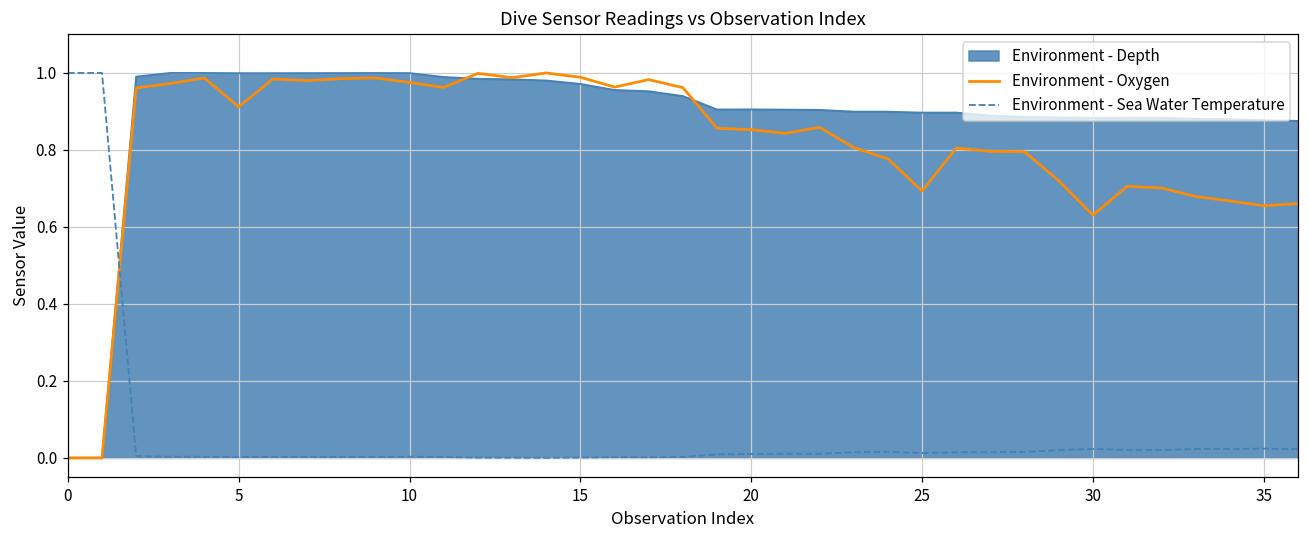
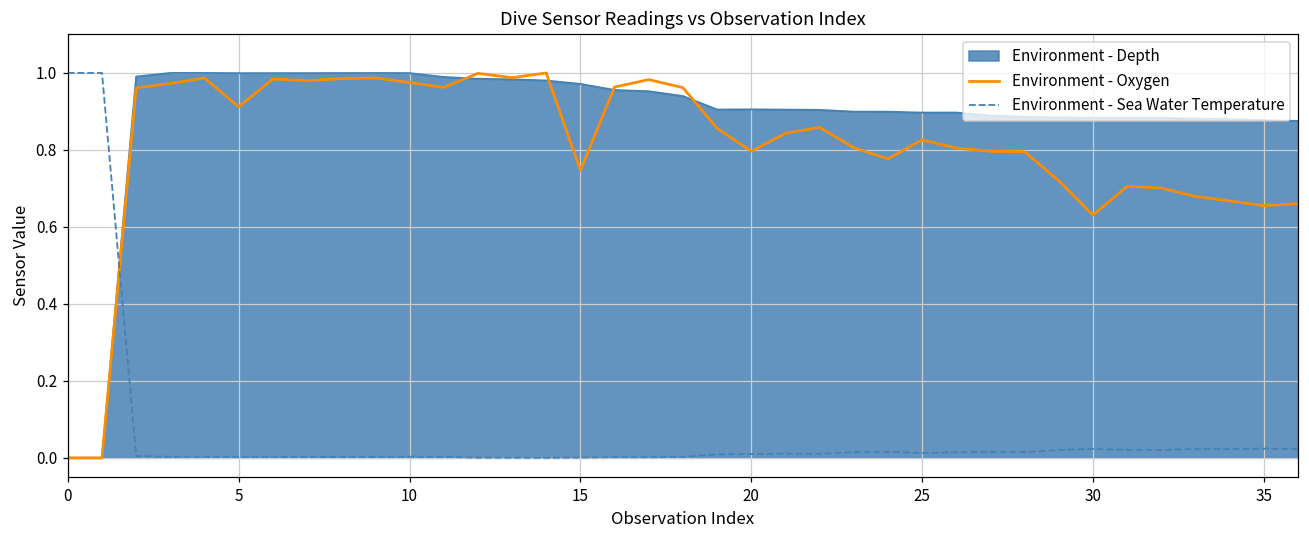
  {
    "Environment - Oxygen": {
      "5": 0.91,
      "10": 0.98,
-     "15": 0.99,
-     "20": 0.85,
-     "25": 0.69,
+     "15": 0.75,
+     "20": 0.80,
+     "25": 0.83,
      "30": 0.63,
      "35": 0.66
    }
  }
